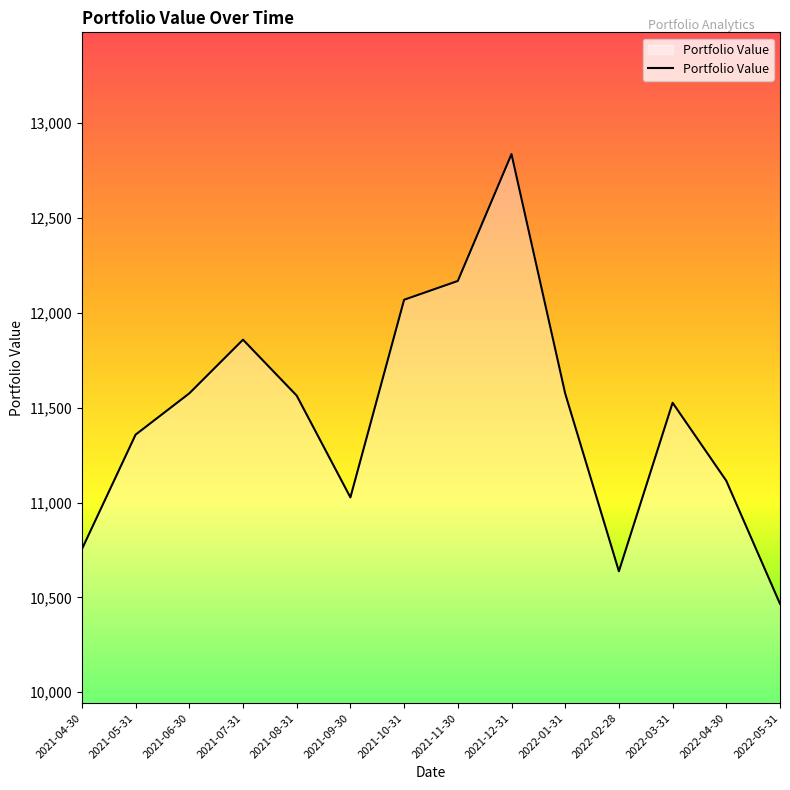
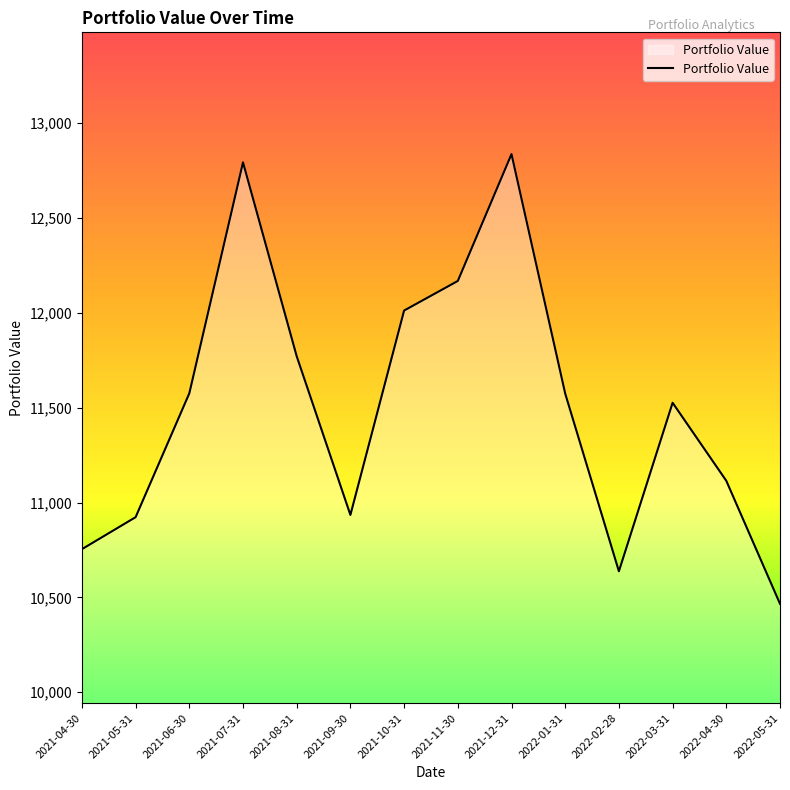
  {
    "2021-04-30": "10,750",
-   "2021-05-31": "11,360",
+   "2021-05-31": "10,920",
    "2021-06-30": "11,580",
-   "2021-07-31": "11,860",
-   "2021-08-31": "11,560",
-   "2021-09-30": "11,030",
-   "2021-10-31": "12,070",
+   "2021-07-31": "12,790",
+   "2021-08-31": "11,770",
+   "2021-09-30": "10,930",
+   "2021-10-31": "12,010",
    "2021-11-30": "12,170",
    "2021-12-31": "12,840",
    "2022-01-31": "11,570",
    "2022-02-28": "10,640",
    "2022-03-31": "11,530",
    "2022-04-30": "11,110",
    "2022-05-31": "10,470"
  }
